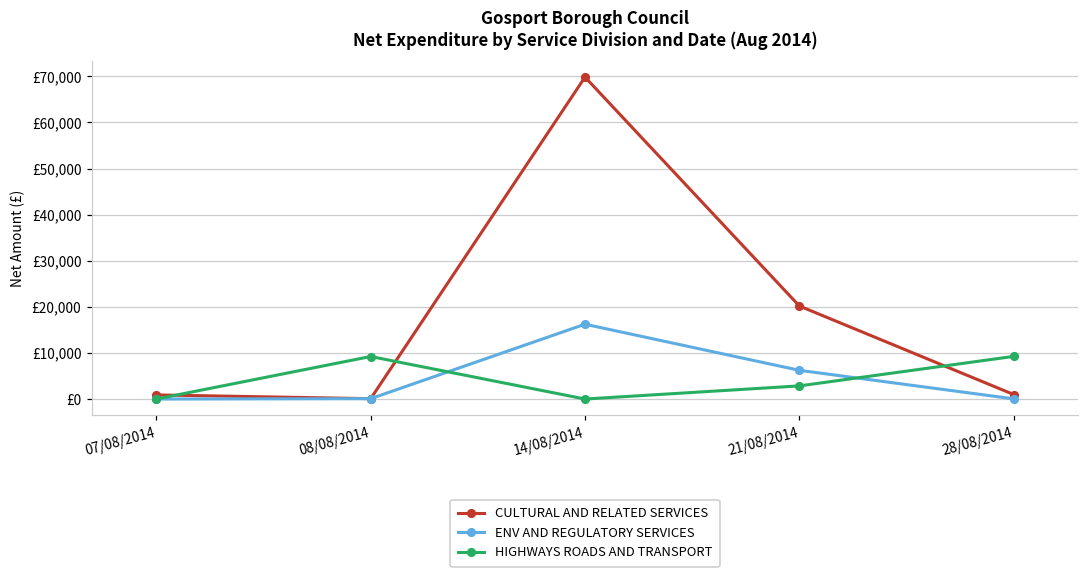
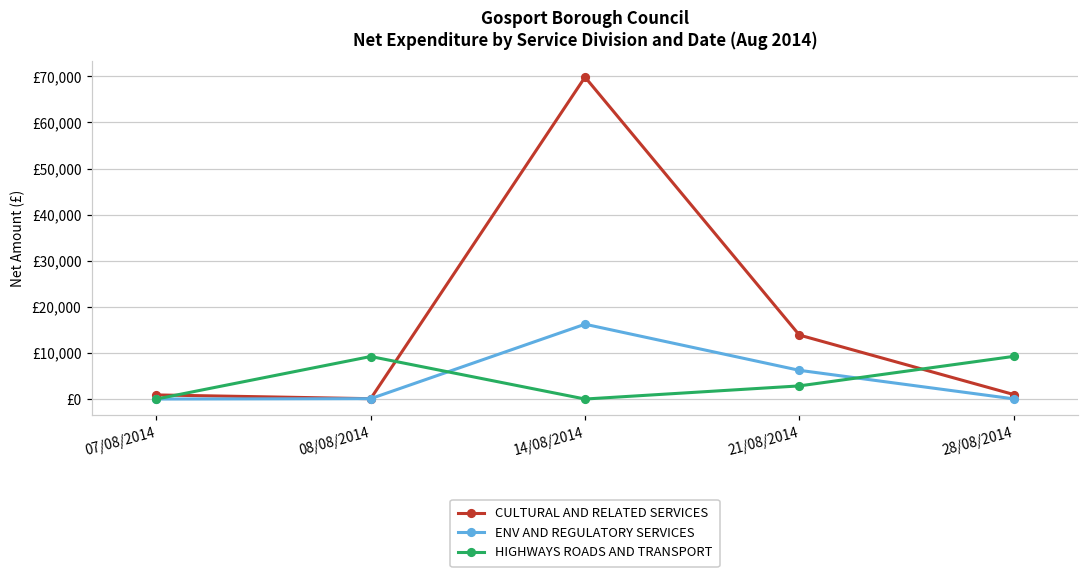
  {
    "CULTURAL AND RELATED SERVICES": {
      "07/08/2014": "£1,000",
      "14/08/2014": "£70,000",
-     "21/08/2014": "£20,000",
+     "21/08/2014": "£14,000",
      "28/08/2014": "£1,000"
    },
    "ENV AND REGULATORY SERVICES": {
      "14/08/2014": "£16,000",
      "21/08/2014": "£6,000",
      "28/08/2014": "£0"
    },
    "HIGHWAYS ROADS AND TRANSPORT": {
      "08/08/2014": "£9,000",
      "14/08/2014": "£0",
      "21/08/2014": "£3,000",
      "28/08/2014": "£9,000"
    }
  }
